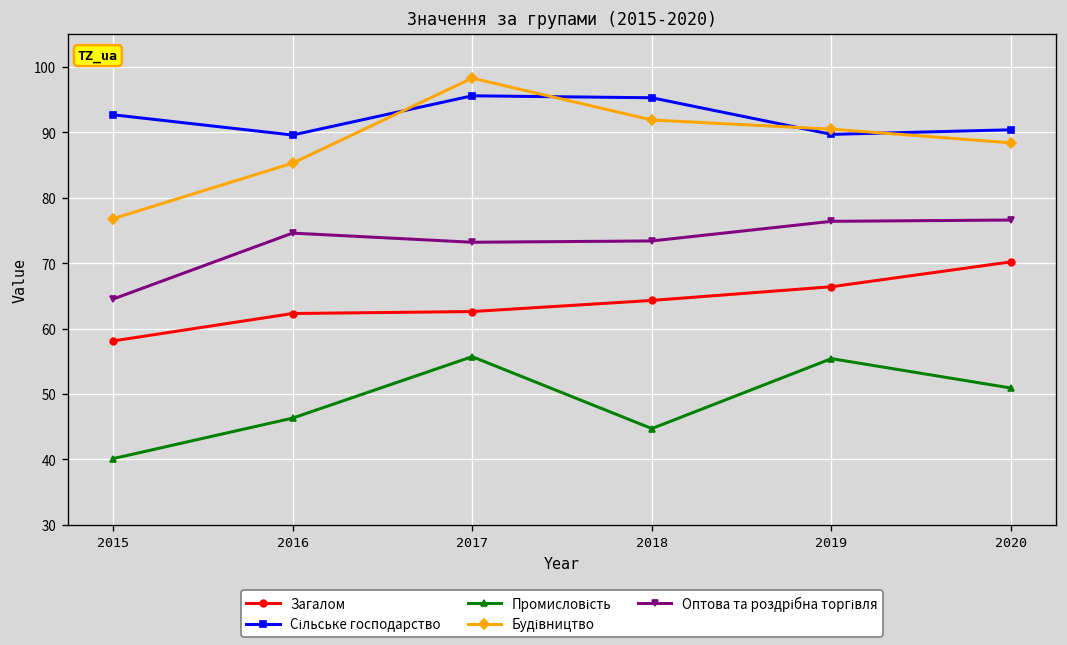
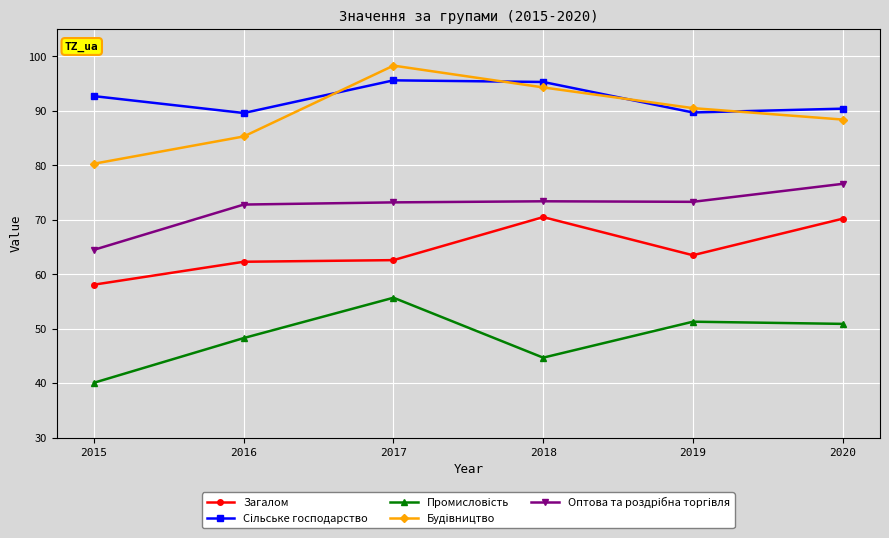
  {
    "Загалом": {
      "2015": 58,
      "2016": 62,
      "2017": 63,
-     "2018": 64,
-     "2019": 66,
+     "2018": 71,
+     "2019": 64,
      "2020": 70
    },
    "Сільське господарство": {
      "2015": 93,
      "2016": 90,
      "2017": 96,
      "2018": 95,
      "2019": 90,
      "2020": 90
    },
    "Промисловість": {
      "2015": 40,
-     "2016": 46,
+     "2016": 48,
      "2017": 56,
      "2018": 45,
-     "2019": 55,
+     "2019": 51,
      "2020": 51
    },
    "Будівництво": {
-     "2015": 77,
+     "2015": 80,
      "2016": 85,
      "2017": 98,
-     "2018": 92,
+     "2018": 94,
      "2019": 91,
      "2020": 88
    },
    "Оптова та роздрібна торгівля": {
      "2015": 65,
-     "2016": 75,
+     "2016": 73,
      "2017": 73,
      "2018": 73,
-     "2019": 76,
+     "2019": 73,
      "2020": 77
    }
  }
